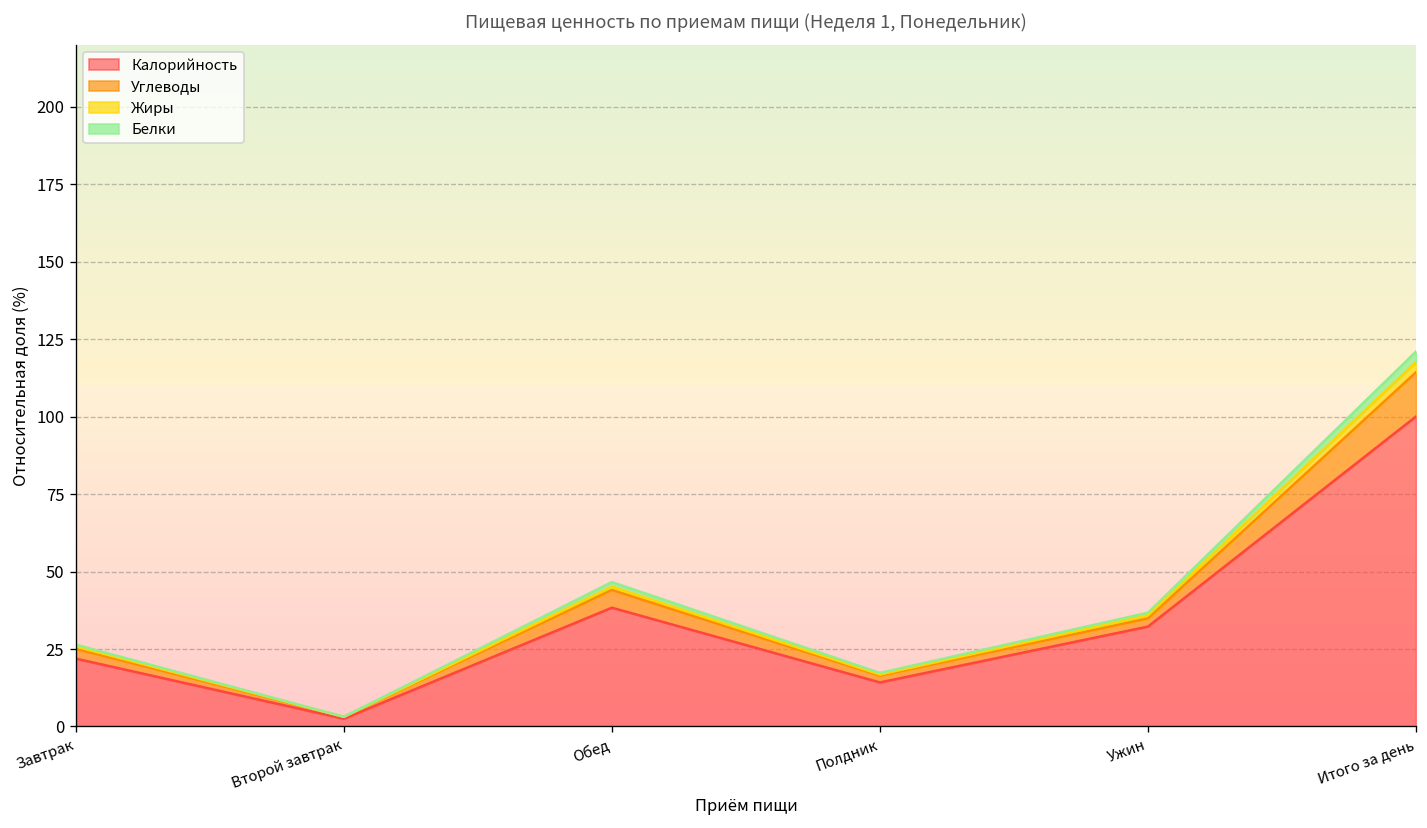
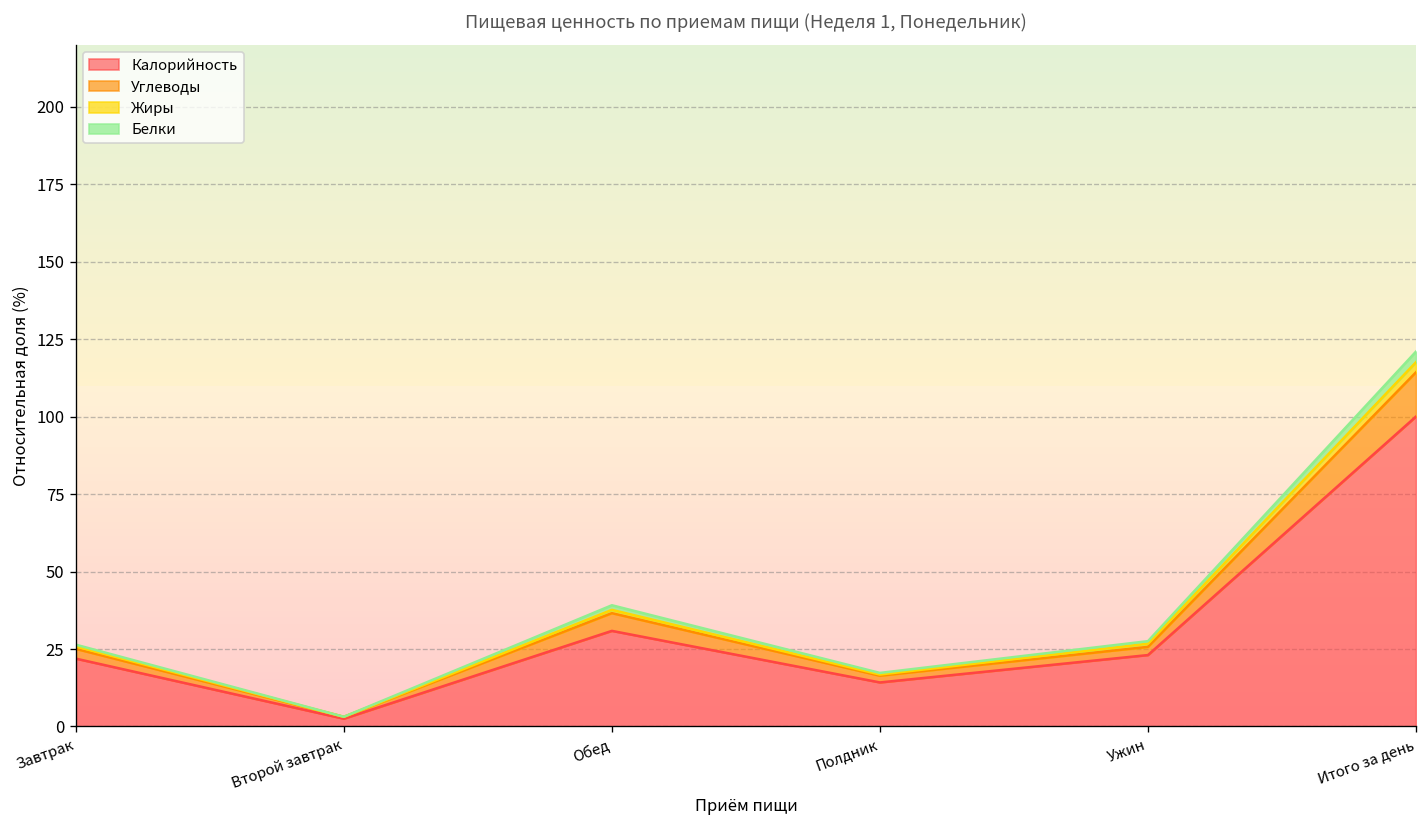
  {
    "Калорийность": {
      "Завтрак": 22,
-     "Обед": 38,
+     "Обед": 31,
      "Полдник": 14,
-     "Ужин": 32,
+     "Ужин": 23,
      "Итого за день": 100
    },
    "Углеводы": {
      "Обед": 6,
      "Ужин": 3,
      "Итого за день": 14
    },
    "Жиры": {
      "Обед": 1,
      "Итого за день": 3
    },
    "Белки": {
      "Обед": 1,
      "Итого за день": 3
    }
  }
